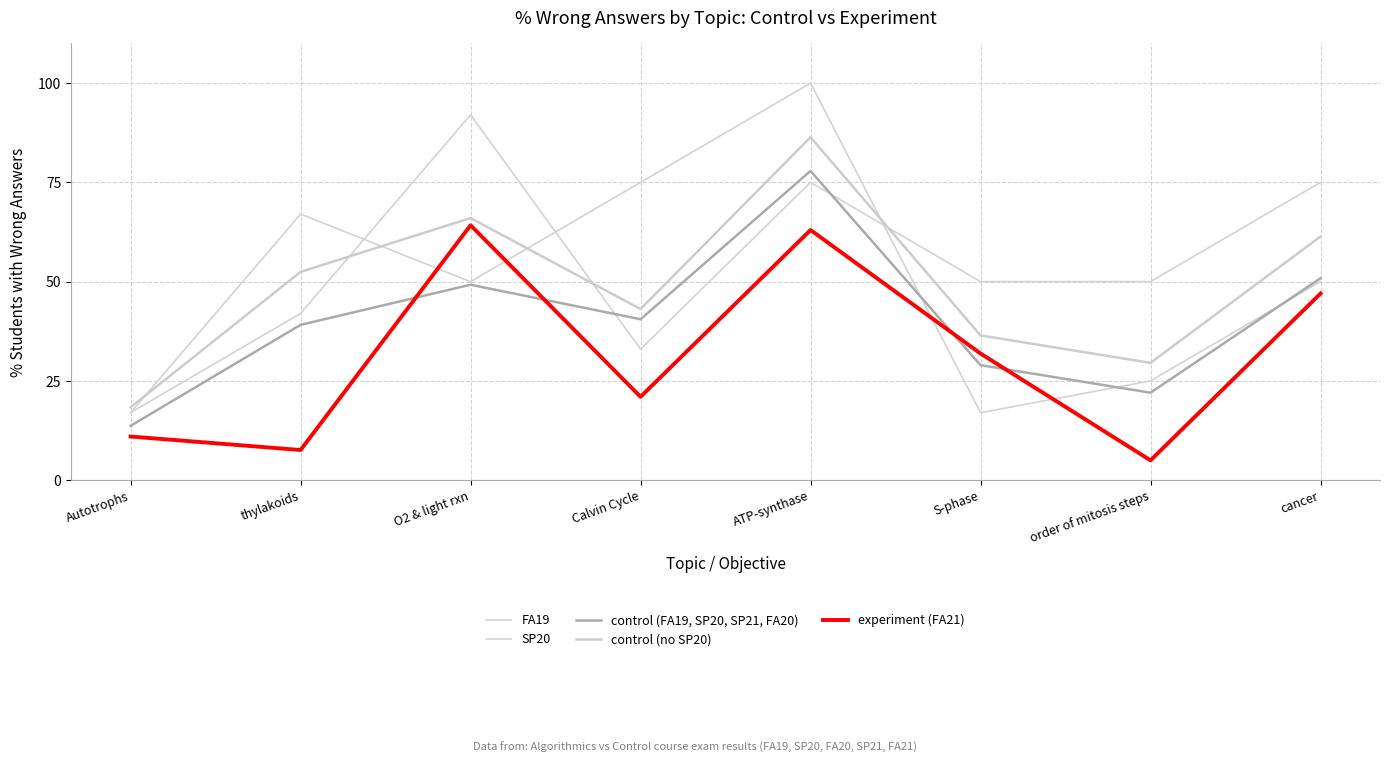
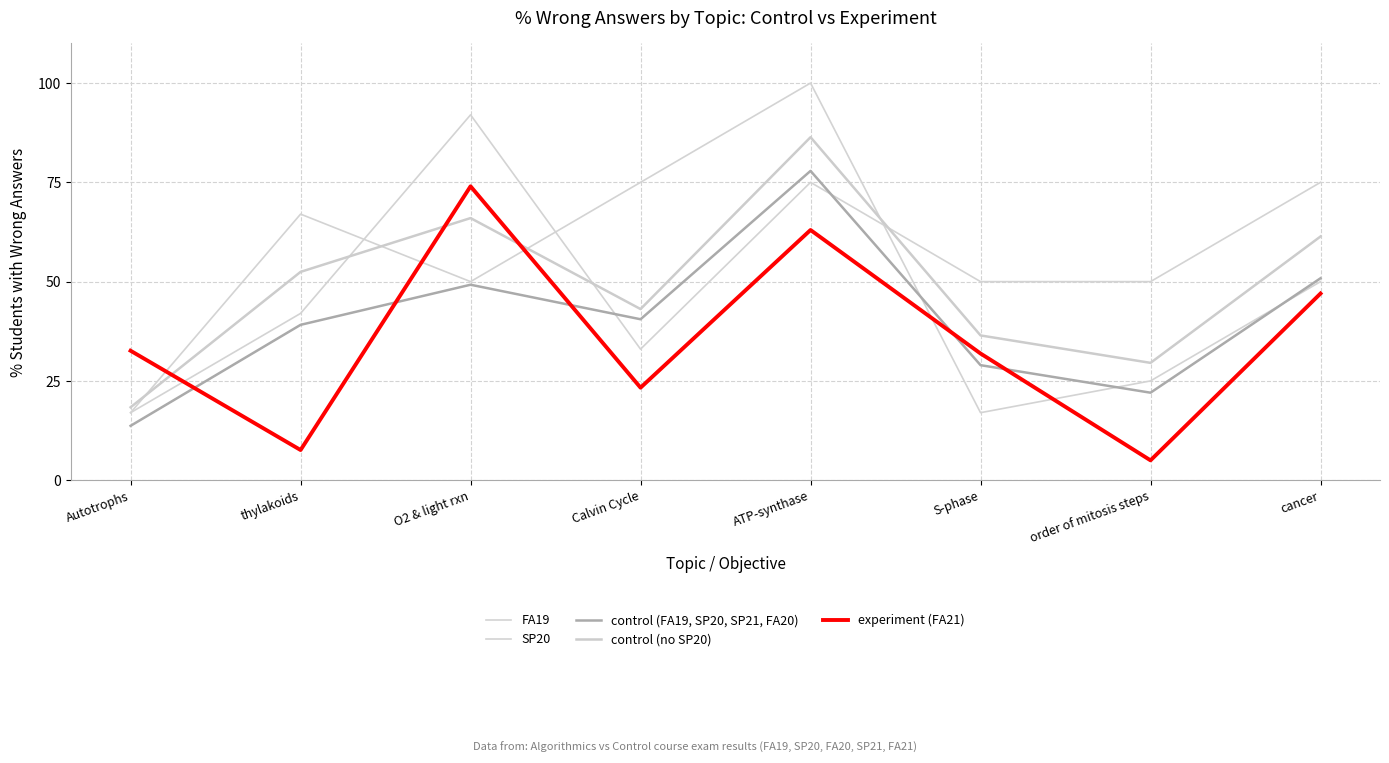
  {
    "experiment (FA21)": {
-     "Autotrophs": 11,
+     "Autotrophs": 33,
      "thylakoids": 8,
-     "O2 & light rxn": 64,
-     "Calvin Cycle": 21,
+     "O2 & light rxn": 74,
+     "Calvin Cycle": 23,
      "ATP-synthase": 63,
      "S-phase": 32,
      "order of mitosis steps": 5,
      "cancer": 47
    }
  }
